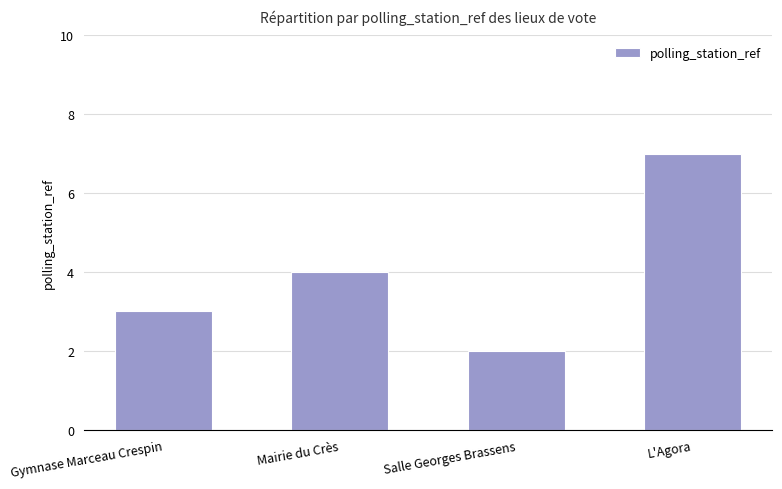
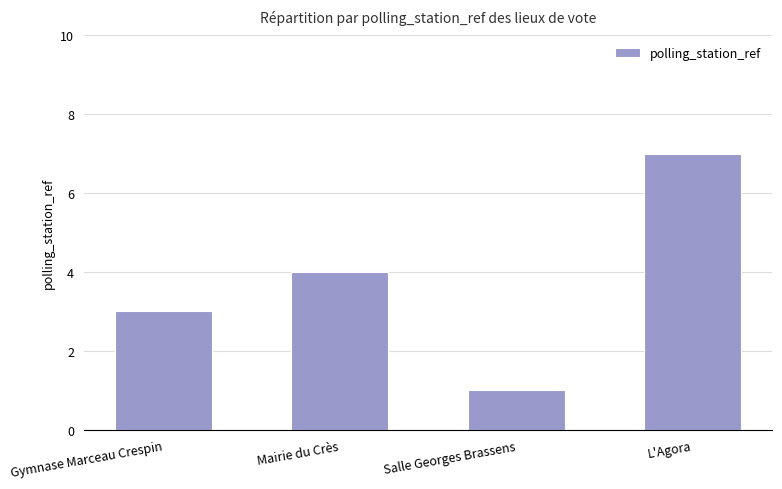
  {
    "Gymnase Marceau Crespin": 3,
    "Mairie du Crès": 4,
-   "Salle Georges Brassens": 2,
+   "Salle Georges Brassens": 1,
    "L'Agora": 7
  }
